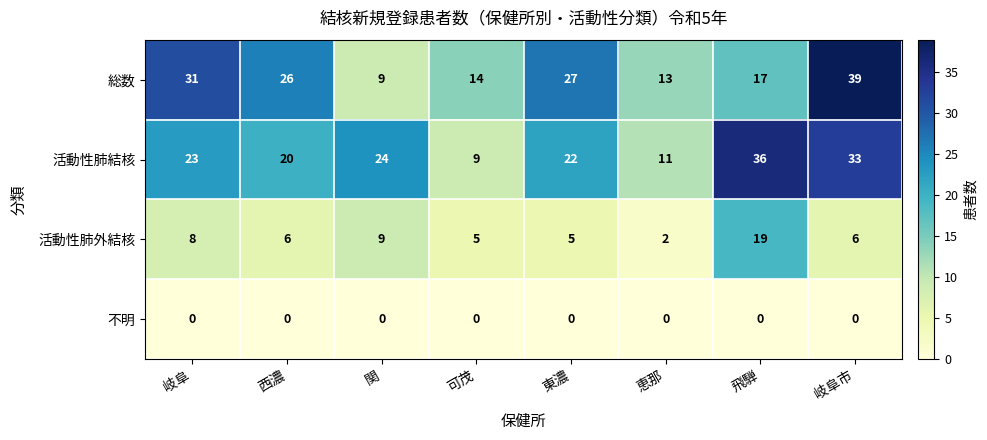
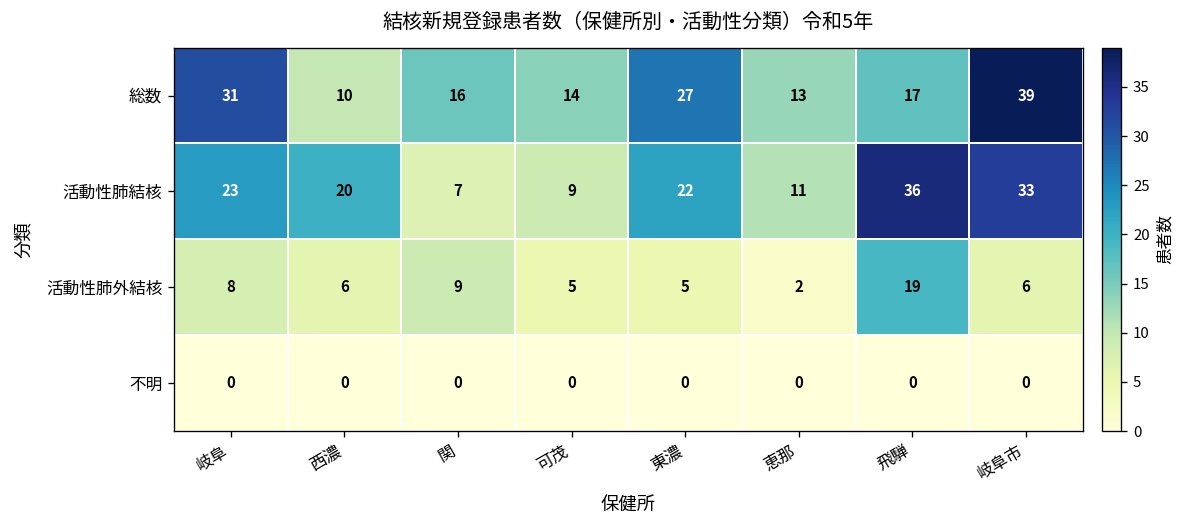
  {
    "総数": {
      "岐阜": 31,
-     "西濃": 26,
-     "関": 9,
+     "西濃": 10,
+     "関": 16,
      "可茂": 14,
      "東濃": 27,
      "恵那": 13,
      "飛騨": 17,
      "岐阜市": 39
    },
    "活動性肺結核": {
      "岐阜": 23,
      "西濃": 20,
-     "関": 24,
+     "関": 7,
      "可茂": 9,
      "東濃": 22,
      "恵那": 11,
      "飛騨": 36,
      "岐阜市": 33
    },
    "活動性肺外結核": {
      "岐阜": 8,
      "西濃": 6,
      "関": 9,
      "可茂": 5,
      "東濃": 5,
      "恵那": 2,
      "飛騨": 19,
      "岐阜市": 6
    },
    "不明": {
      "岐阜": 0,
      "西濃": 0,
      "関": 0,
      "可茂": 0,
      "東濃": 0,
      "恵那": 0,
      "飛騨": 0,
      "岐阜市": 0
    }
  }
